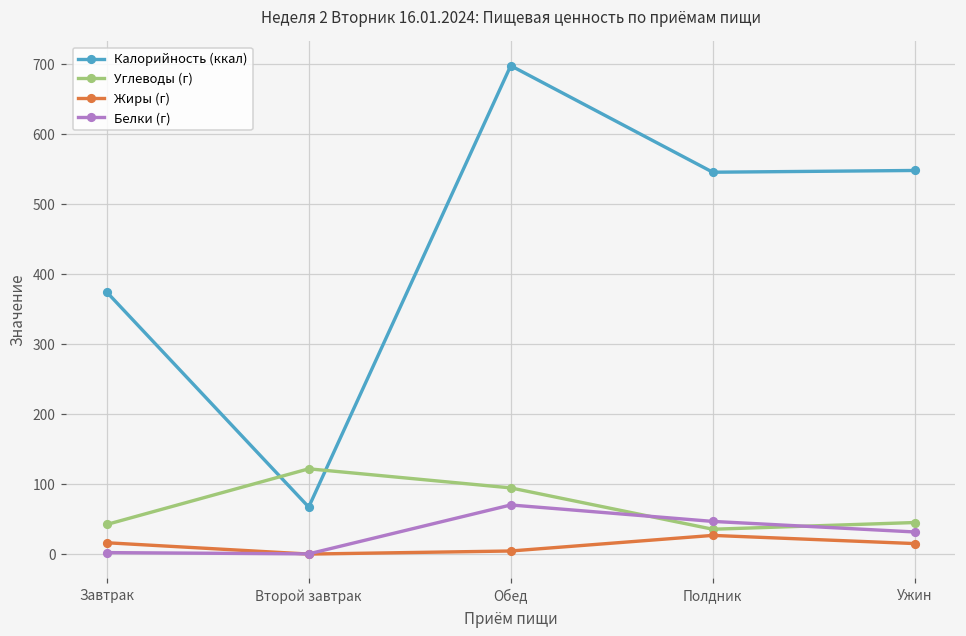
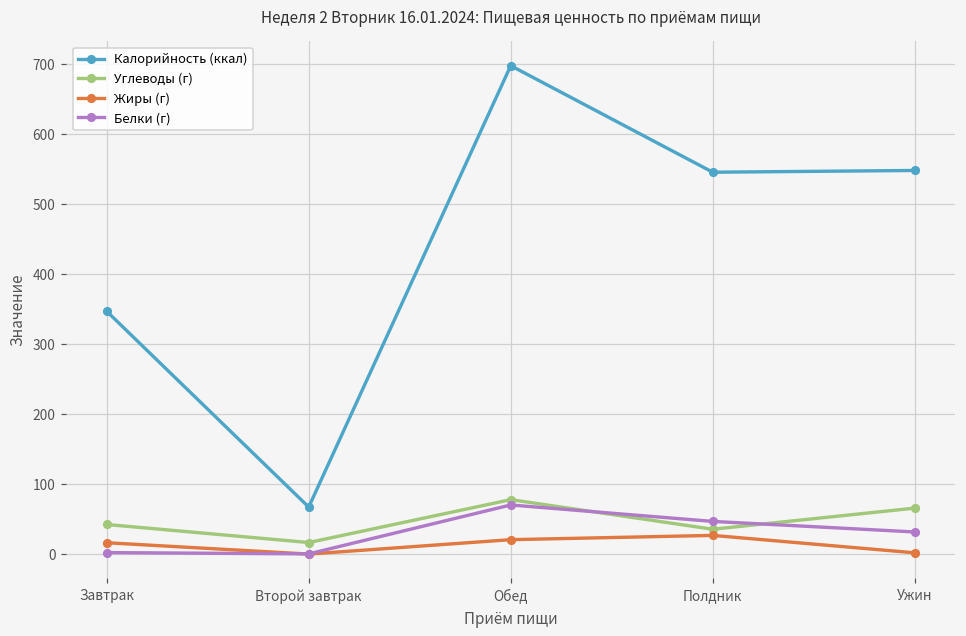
  {
    "Калорийность (ккал)": {
-     "Завтрак": 370,
+     "Завтрак": 350,
      "Второй завтрак": 70,
      "Обед": 700,
      "Полдник": 550,
      "Ужин": 550
    },
    "Углеводы (г)": {
      "Завтрак": 40,
-     "Второй завтрак": 120,
-     "Обед": 90,
+     "Второй завтрак": 20,
+     "Обед": 80,
      "Полдник": 40,
-     "Ужин": 50
+     "Ужин": 70
    },
    "Жиры (г)": {
      "Завтрак": 20,
-     "Обед": 0,
+     "Обед": 20,
      "Полдник": 30,
-     "Ужин": 20
+     "Ужин": 0
    },
    "Белки (г)": {
      "Завтрак": 0,
      "Обед": 70,
      "Полдник": 50,
      "Ужин": 30
    }
  }
